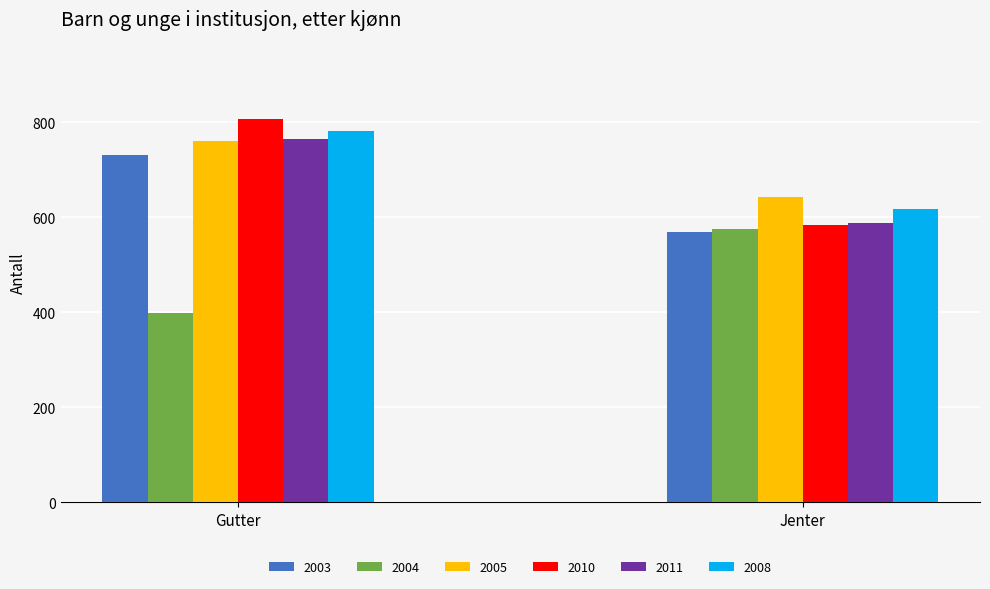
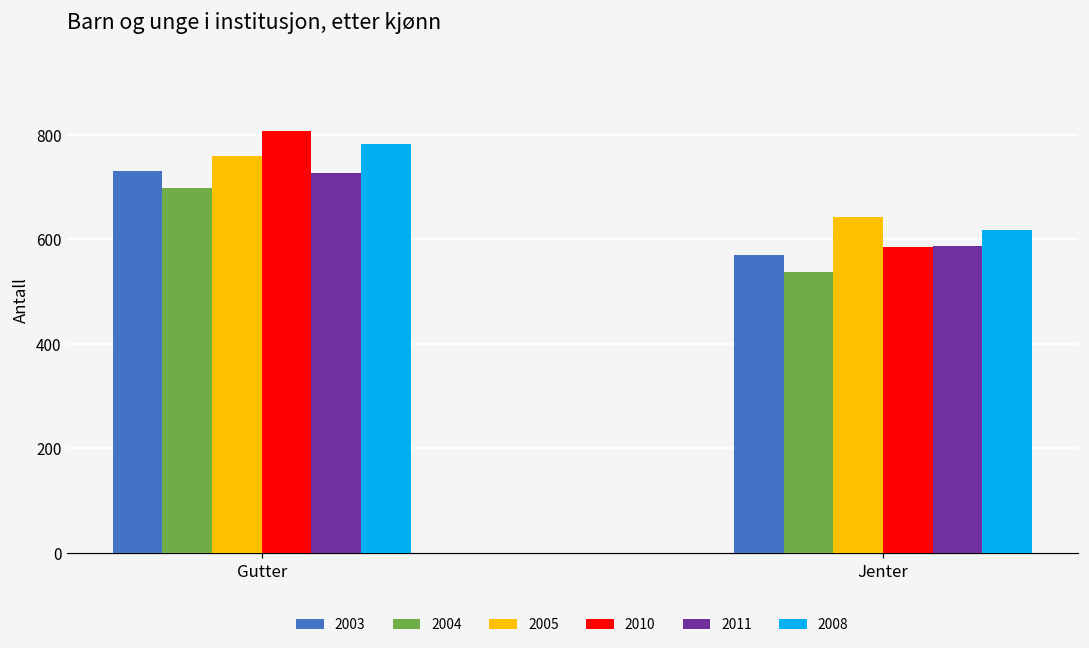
  {
    "2003": {
      "Gutter": 730,
      "Jenter": 570
    },
    "2004": {
-     "Gutter": 400,
-     "Jenter": 580
+     "Gutter": 700,
+     "Jenter": 540
    },
    "2005": {
      "Gutter": 760,
      "Jenter": 640
    },
    "2010": {
      "Gutter": 810,
      "Jenter": 590
    },
    "2011": {
-     "Gutter": 770,
+     "Gutter": 730,
      "Jenter": 590
    },
    "2008": {
      "Gutter": 780,
      "Jenter": 620
    }
  }
